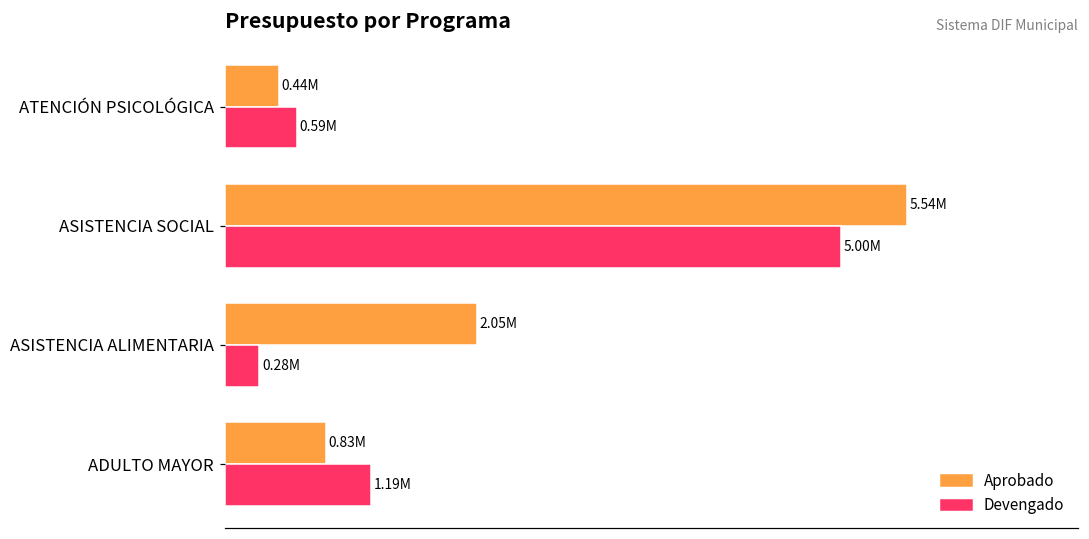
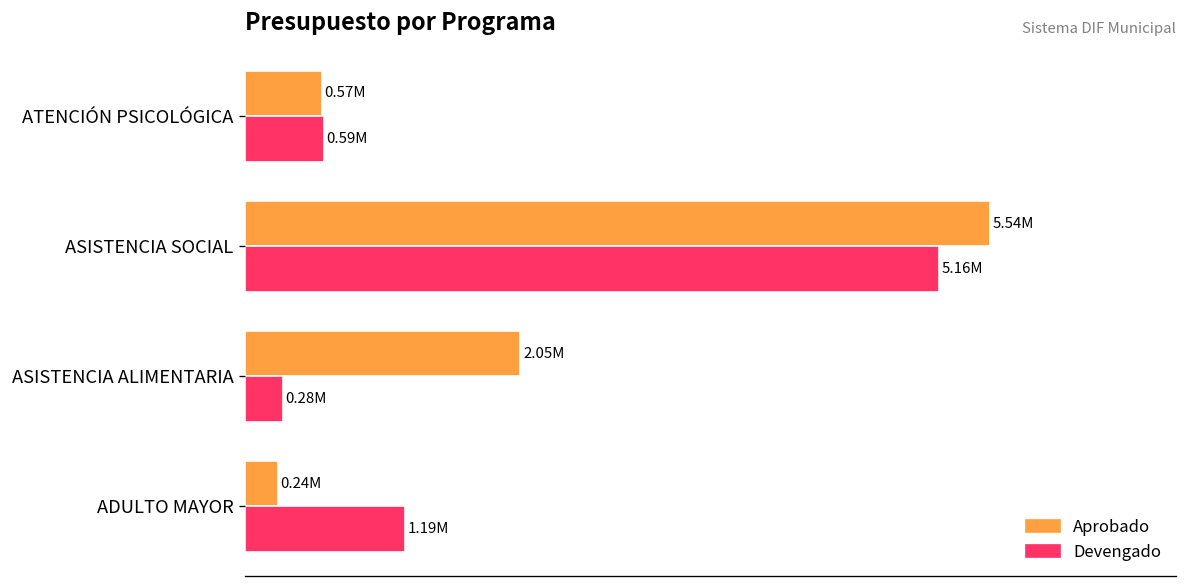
  {
    "Aprobado": {
-     "ATENCIÓN PSICOLÓGICA": "0.44M",
+     "ATENCIÓN PSICOLÓGICA": "0.57M",
      "ASISTENCIA SOCIAL": "5.54M",
      "ASISTENCIA ALIMENTARIA": "2.05M",
-     "ADULTO MAYOR": "0.83M"
+     "ADULTO MAYOR": "0.24M"
    },
    "Devengado": {
      "ATENCIÓN PSICOLÓGICA": "0.59M",
-     "ASISTENCIA SOCIAL": "5.00M",
+     "ASISTENCIA SOCIAL": "5.16M",
      "ASISTENCIA ALIMENTARIA": "0.28M",
      "ADULTO MAYOR": "1.19M"
    }
  }
